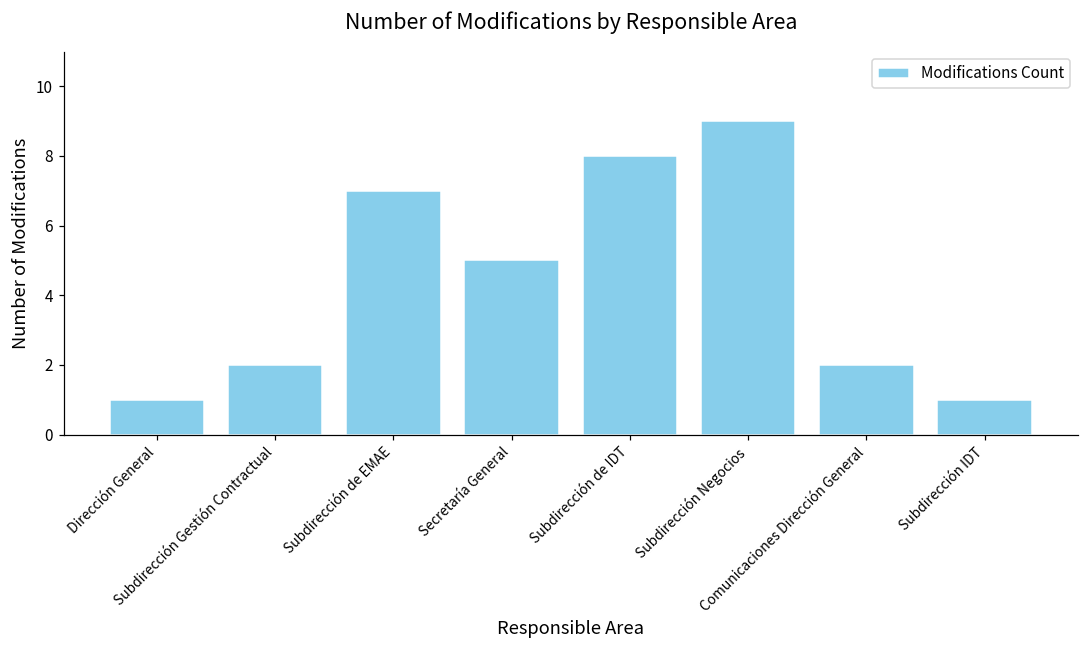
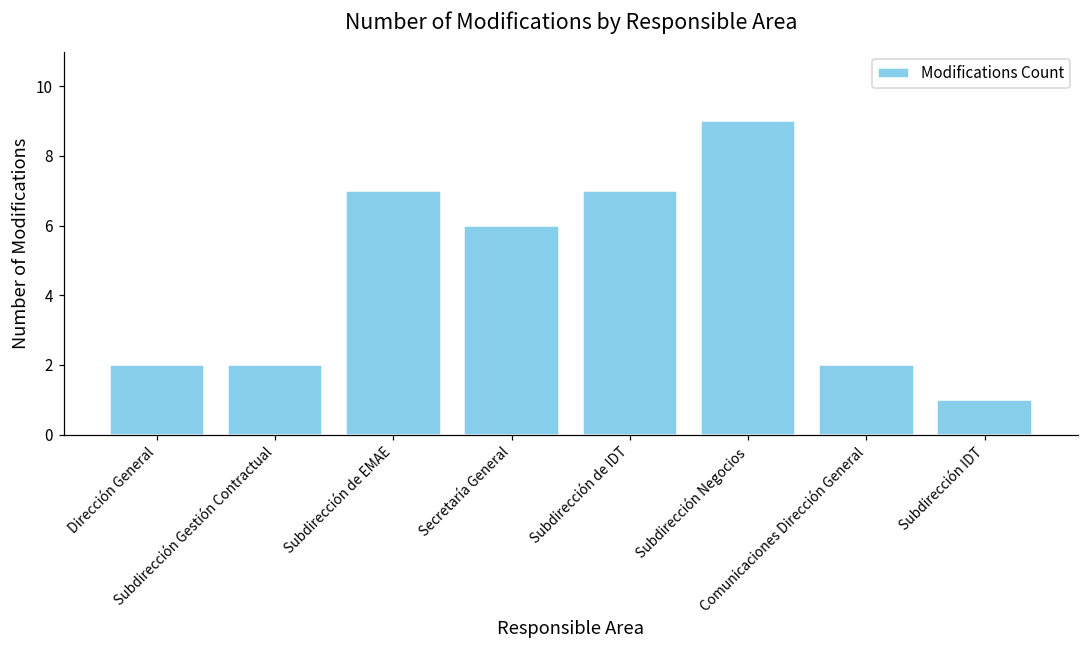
  {
-   "Dirección General": 1,
+   "Dirección General": 2,
    "Subdirección Gestión Contractual": 2,
    "Subdirección de EMAE": 7,
-   "Secretaría General": 5,
-   "Subdirección de IDT": 8,
+   "Secretaría General": 6,
+   "Subdirección de IDT": 7,
    "Subdirección Negocios": 9,
    "Comunicaciones Dirección General": 2,
    "Subdirección IDT": 1
  }
